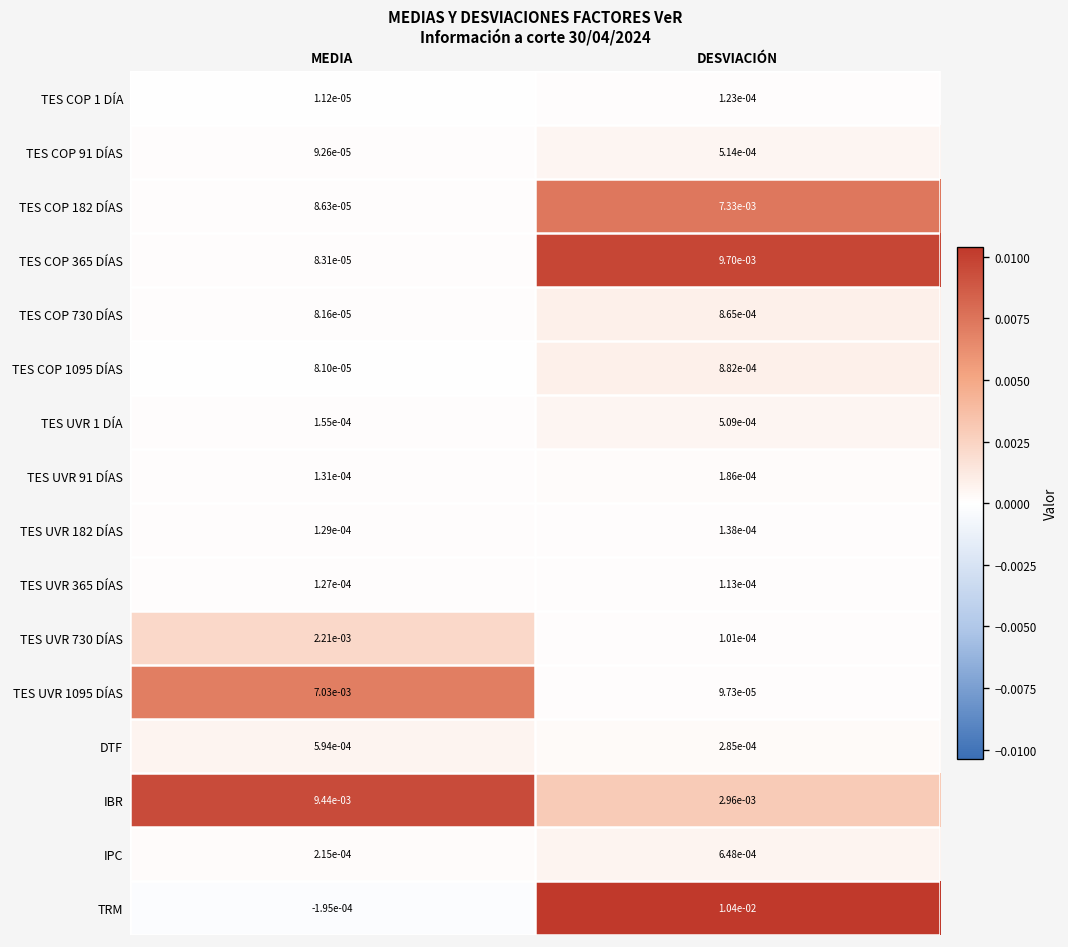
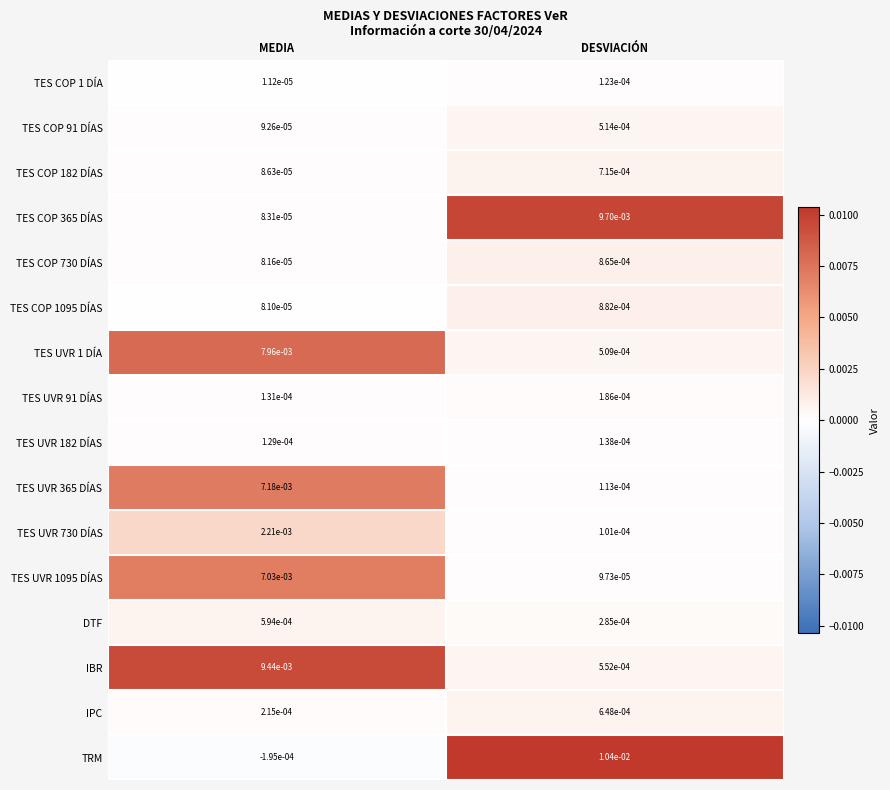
  {
    "TES COP 1 DÍA": {
      "MEDIA": "1.12e-05",
      "DESVIACIÓN": "1.23e-04"
    },
    "TES COP 91 DÍAS": {
      "MEDIA": "9.26e-05",
      "DESVIACIÓN": "5.14e-04"
    },
    "TES COP 182 DÍAS": {
      "MEDIA": "8.63e-05",
-     "DESVIACIÓN": "7.33e-03"
+     "DESVIACIÓN": "7.15e-04"
    },
    "TES COP 365 DÍAS": {
      "MEDIA": "8.31e-05",
      "DESVIACIÓN": "9.70e-03"
    },
    "TES COP 730 DÍAS": {
      "MEDIA": "8.16e-05",
      "DESVIACIÓN": "8.65e-04"
    },
    "TES COP 1095 DÍAS": {
      "MEDIA": "8.10e-05",
      "DESVIACIÓN": "8.82e-04"
    },
    "TES UVR 1 DÍA": {
-     "MEDIA": "1.55e-04",
+     "MEDIA": "7.96e-03",
      "DESVIACIÓN": "5.09e-04"
    },
    "TES UVR 91 DÍAS": {
      "MEDIA": "1.31e-04",
      "DESVIACIÓN": "1.86e-04"
    },
    "TES UVR 182 DÍAS": {
      "MEDIA": "1.29e-04",
      "DESVIACIÓN": "1.38e-04"
    },
    "TES UVR 365 DÍAS": {
-     "MEDIA": "1.27e-04",
+     "MEDIA": "7.18e-03",
      "DESVIACIÓN": "1.13e-04"
    },
    "TES UVR 730 DÍAS": {
      "MEDIA": "2.21e-03",
      "DESVIACIÓN": "1.01e-04"
    },
    "TES UVR 1095 DÍAS": {
      "MEDIA": "7.03e-03",
      "DESVIACIÓN": "9.73e-05"
    },
    "DTF": {
      "MEDIA": "5.94e-04",
      "DESVIACIÓN": "2.85e-04"
    },
    "IBR": {
      "MEDIA": "9.44e-03",
-     "DESVIACIÓN": "2.96e-03"
+     "DESVIACIÓN": "5.52e-04"
    },
    "IPC": {
      "MEDIA": "2.15e-04",
      "DESVIACIÓN": "6.48e-04"
    },
    "TRM": {
      "MEDIA": "-1.95e-04",
      "DESVIACIÓN": "1.04e-02"
    }
  }
